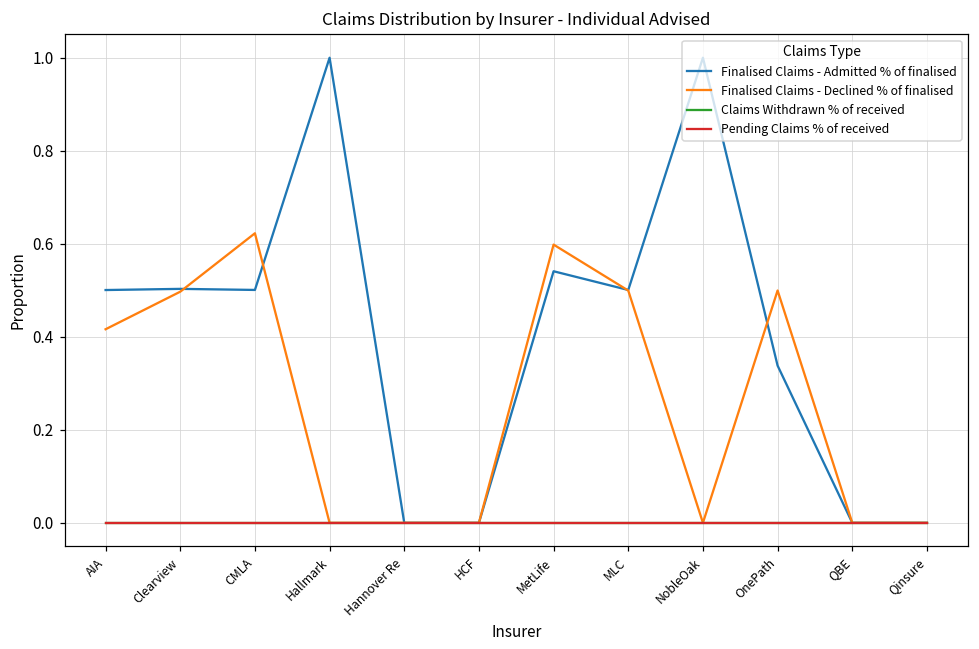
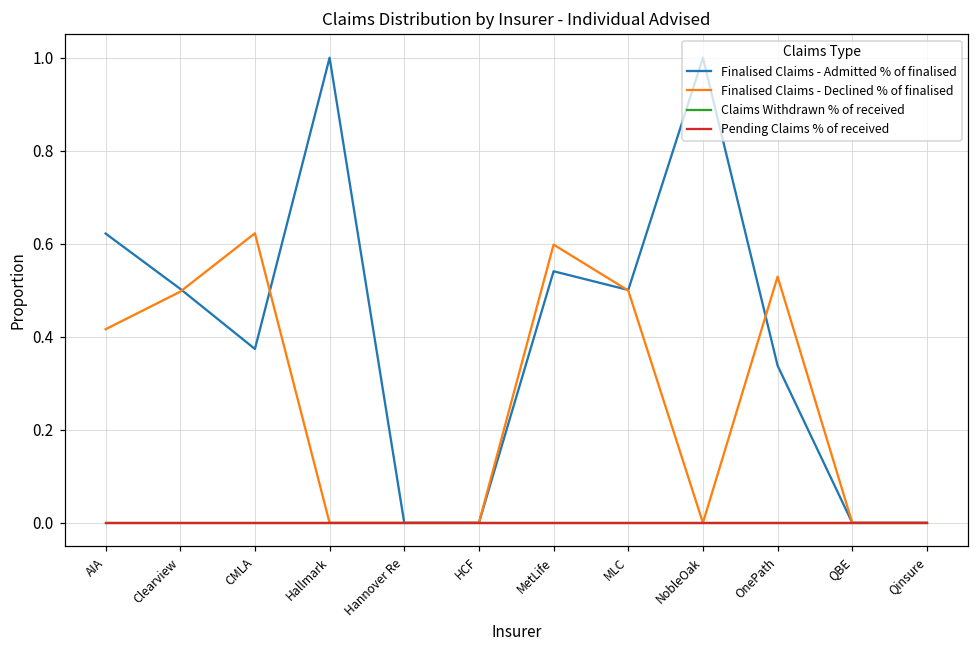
  {
    "Finalised Claims - Admitted % of finalised": {
-     "AIA": 0.50,
+     "AIA": 0.62,
      "Clearview": 0.50,
-     "CMLA": 0.50,
+     "CMLA": 0.37,
      "Hallmark": 1.00,
      "MetLife": 0.54,
      "OnePath": 0.34
    },
    "Finalised Claims - Declined % of finalised": {
      "AIA": 0.42,
      "Clearview": 0.50,
      "CMLA": 0.62,
      "MetLife": 0.60,
-     "OnePath": 0.50
+     "OnePath": 0.53
    },
    "Pending Claims % of received": {
      "AIA": 0.00,
      "Clearview": 0.00,
      "CMLA": 0.00,
      "MetLife": 0.00,
      "MLC": 0.00,
      "OnePath": 0.00
    }
  }
